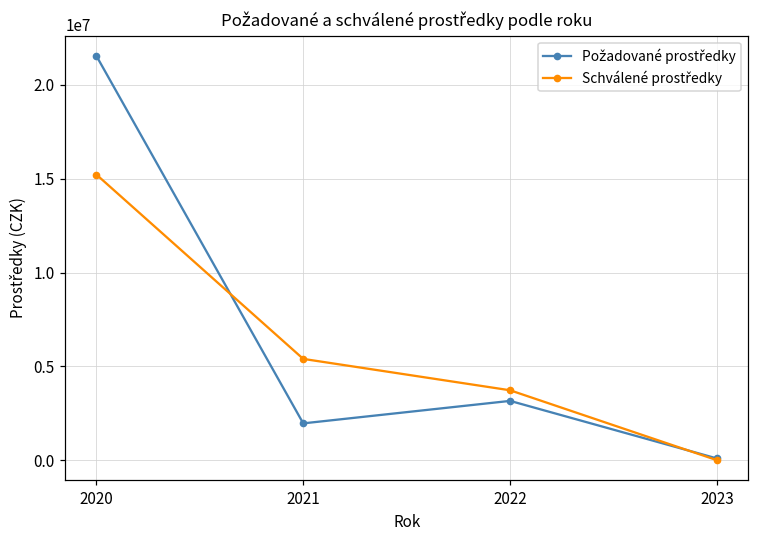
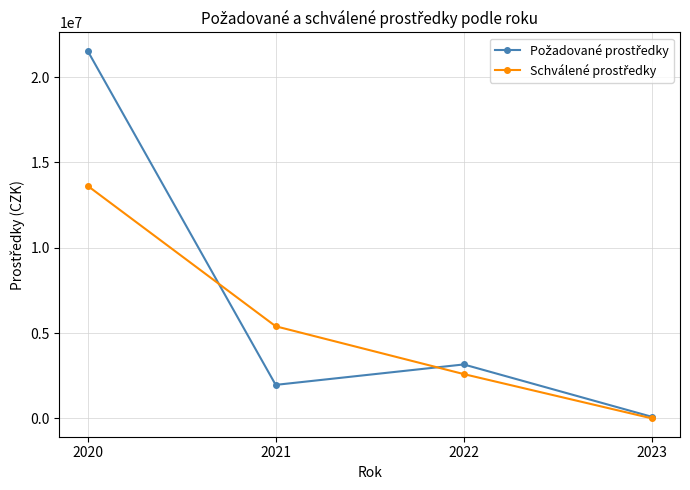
  {
    "Požadované prostředky": {
      "2020": 21500000,
      "2021": 2000000,
      "2022": 3200000
    },
    "Schválené prostředky": {
-     "2020": 15200000,
+     "2020": 13600000,
      "2021": 5400000,
-     "2022": 3700000
+     "2022": 2600000
    }
  }
